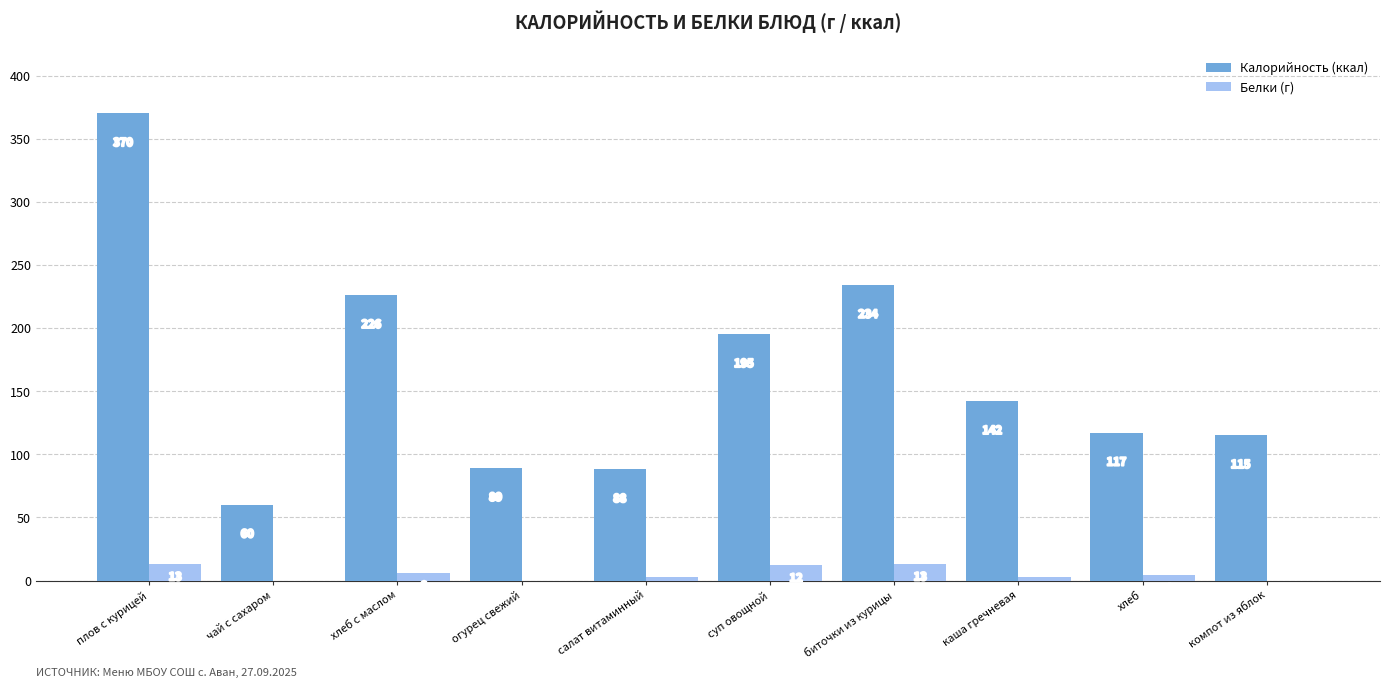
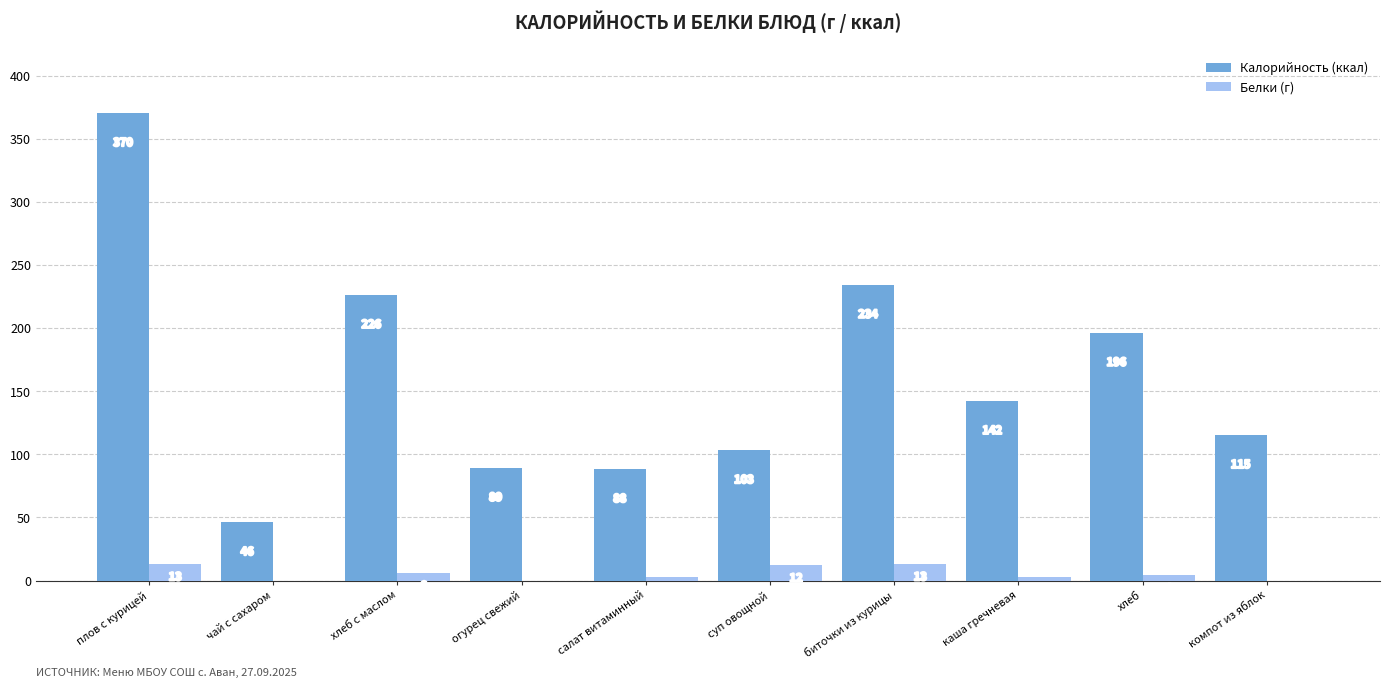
  {
    "Калорийность (ккал)": {
      "плов с курицей": 370,
-     "чай с сахаром": 60,
+     "чай с сахаром": 46,
      "хлеб с маслом": 226,
      "огурец свежий": 89,
      "салат витаминный": 88,
-     "суп овощной": 195,
+     "суп овощной": 103,
      "биточки из курицы": 234,
-     "хлеб": 117
+     "хлеб": 196
    },
    "Белки (г)": {
      "плов с курицей": 13,
      "чай с сахаром": 0,
      "хлеб с маслом": 6,
      "огурец свежий": 0,
      "салат витаминный": 3,
      "суп овощной": 12,
      "биточки из курицы": 13,
      "каша гречневая": 3,
      "хлеб": 4,
      "компот из яблок": 0
    }
  }
